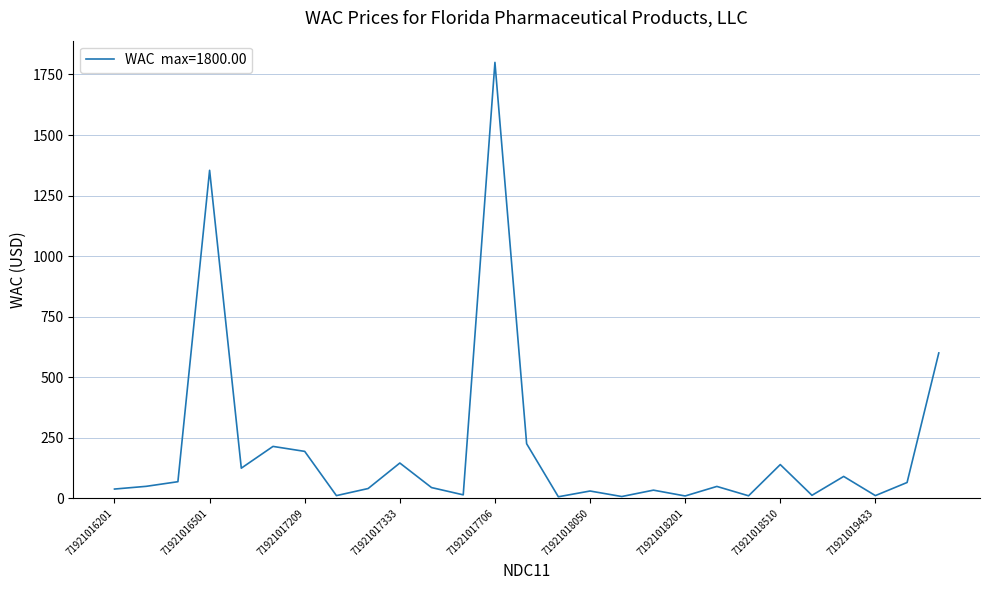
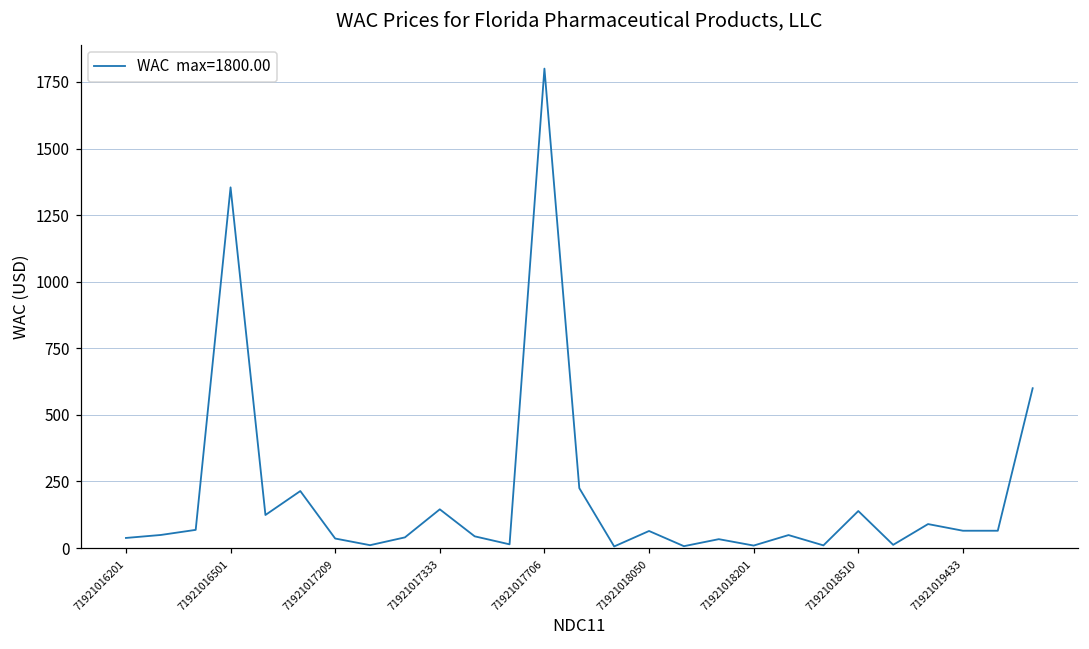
  {
    "71921016201": 40,
    "71921016501": 1350,
-   "71921017209": 190,
+   "71921017209": 40,
    "71921017333": 150,
    "71921017706": 1800,
-   "71921018050": 30,
+   "71921018050": 60,
    "71921018201": 10,
    "71921018510": 140,
-   "71921019433": 10
+   "71921019433": 70
  }
